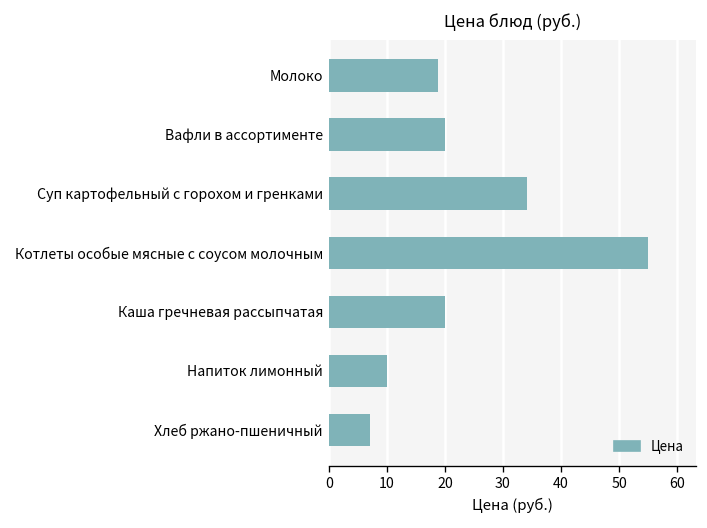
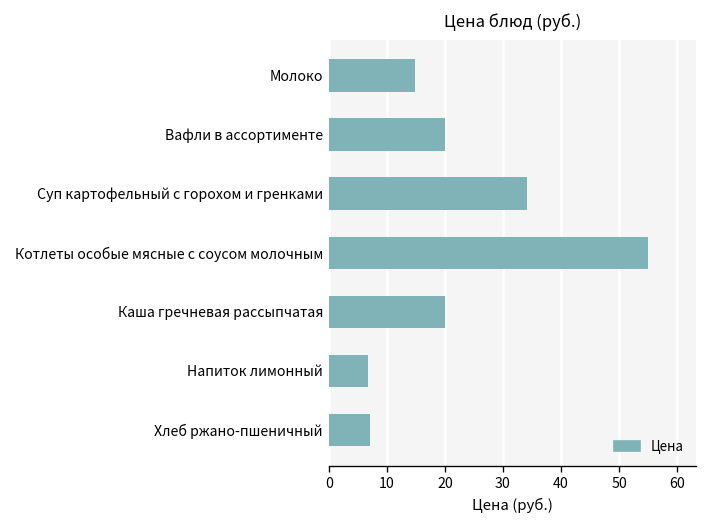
  {
-   "Молоко": 19,
+   "Молоко": 15,
    "Вафли в ассортименте": 20,
    "Суп картофельный с горохом и гренками": 34,
    "Котлеты особые мясные с соусом молочным": 55,
    "Каша гречневая рассыпчатая": 20,
-   "Напиток лимонный": 10,
+   "Напиток лимонный": 7,
    "Хлеб ржано-пшеничный": 7
  }
